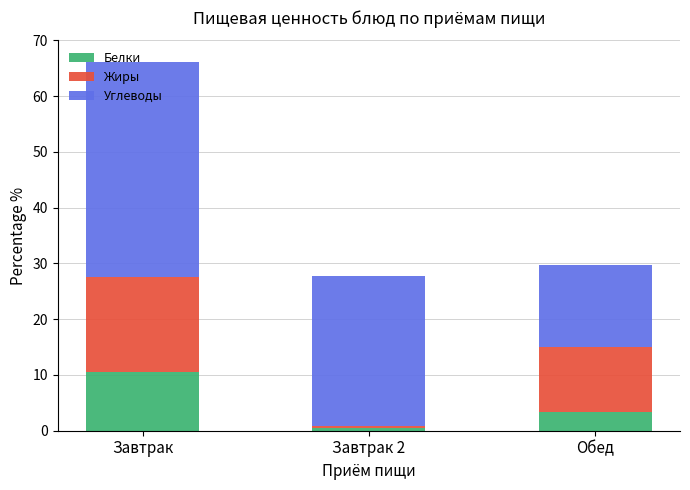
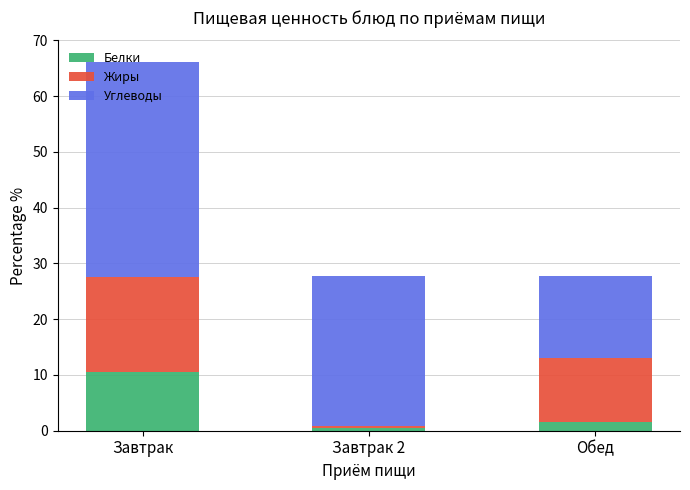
  {
    "Белки": {
      "Завтрак": 11,
-     "Обед": 3
+     "Обед": 2
    },
    "Жиры": {
      "Завтрак": 17,
      "Обед": 12
    },
    "Углеводы": {
      "Завтрак": 38,
      "Завтрак 2": 27,
      "Обед": 15
    }
  }
